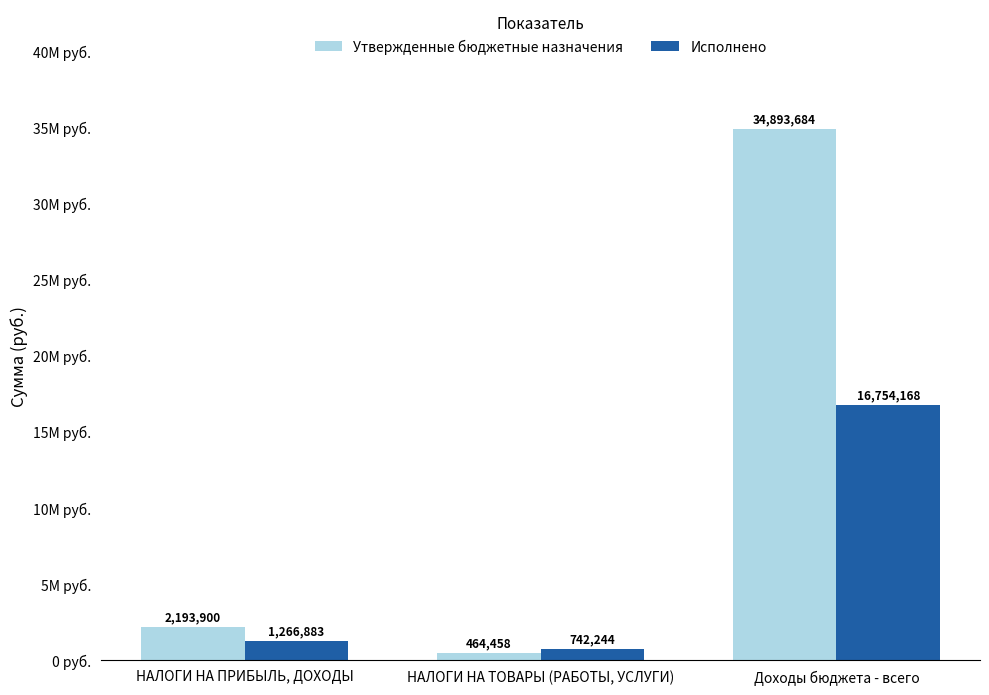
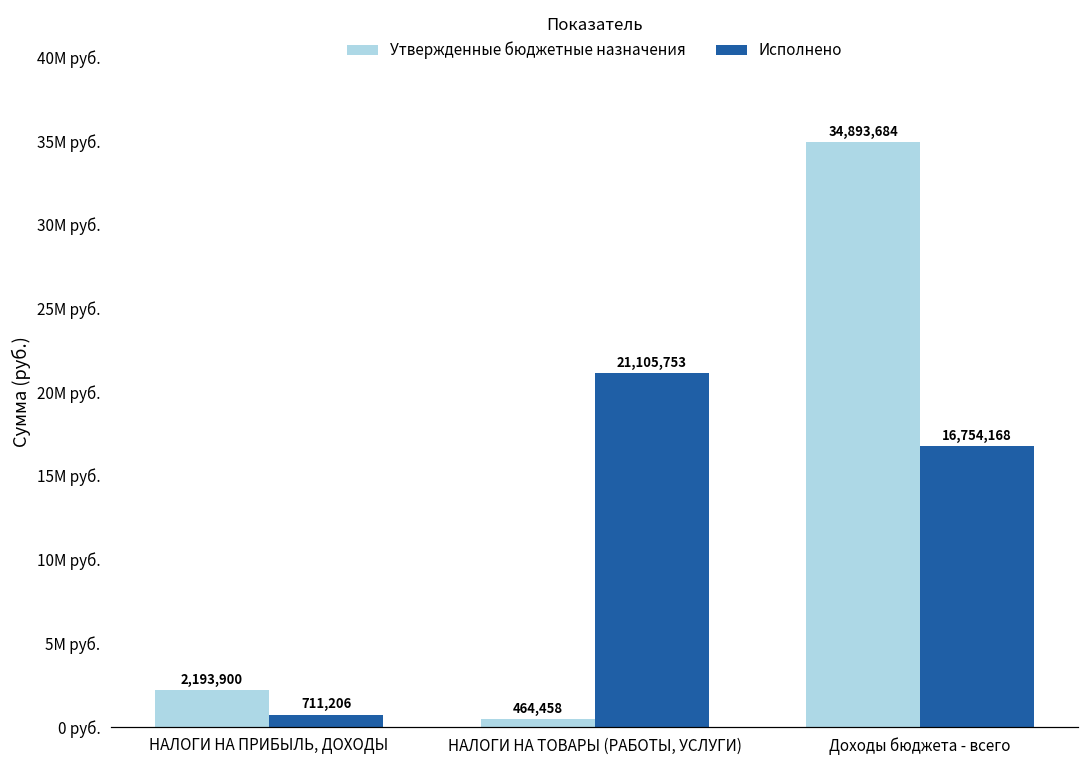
  {
    "Утвержденные бюджетные назначения": {
      "НАЛОГИ НА ПРИБЫЛЬ, ДОХОДЫ": "2,193,900",
      "НАЛОГИ НА ТОВАРЫ (РАБОТЫ, УСЛУГИ)": "464,458",
      "Доходы бюджета - всего": "34,893,684"
    },
    "Исполнено": {
-     "НАЛОГИ НА ПРИБЫЛЬ, ДОХОДЫ": "1,266,883",
-     "НАЛОГИ НА ТОВАРЫ (РАБОТЫ, УСЛУГИ)": "742,244",
+     "НАЛОГИ НА ПРИБЫЛЬ, ДОХОДЫ": "711,206",
+     "НАЛОГИ НА ТОВАРЫ (РАБОТЫ, УСЛУГИ)": "21,105,753",
      "Доходы бюджета - всего": "16,754,168"
    }
  }
